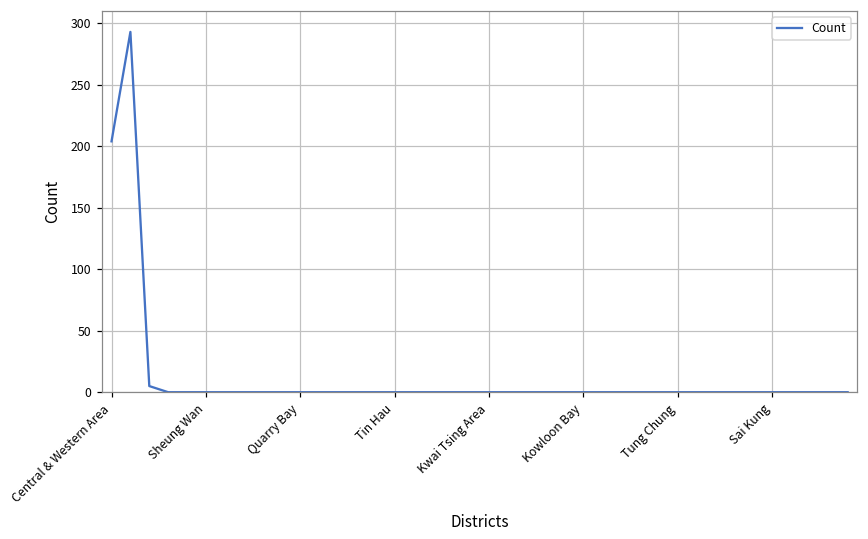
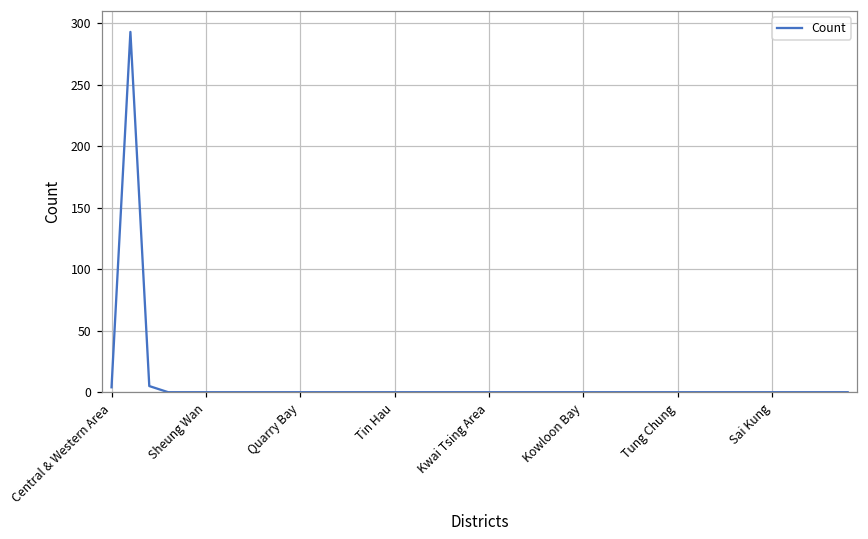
  {
-   "Central & Western Area": 204,
+   "Central & Western Area": 4,
    "Sheung Wan": 0,
    "Quarry Bay": 0,
    "Tin Hau": 0,
    "Kwai Tsing Area": 0,
    "Kowloon Bay": 0,
    "Tung Chung": 0,
    "Sai Kung": 0
  }
